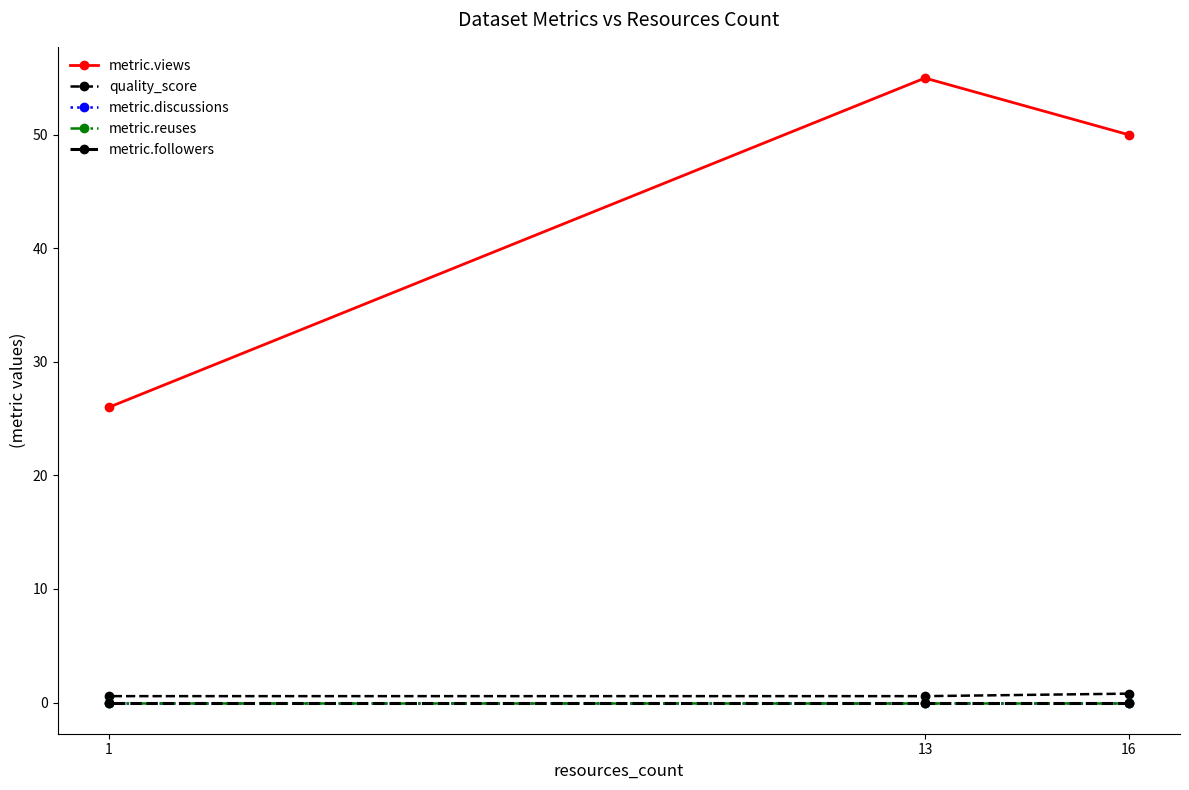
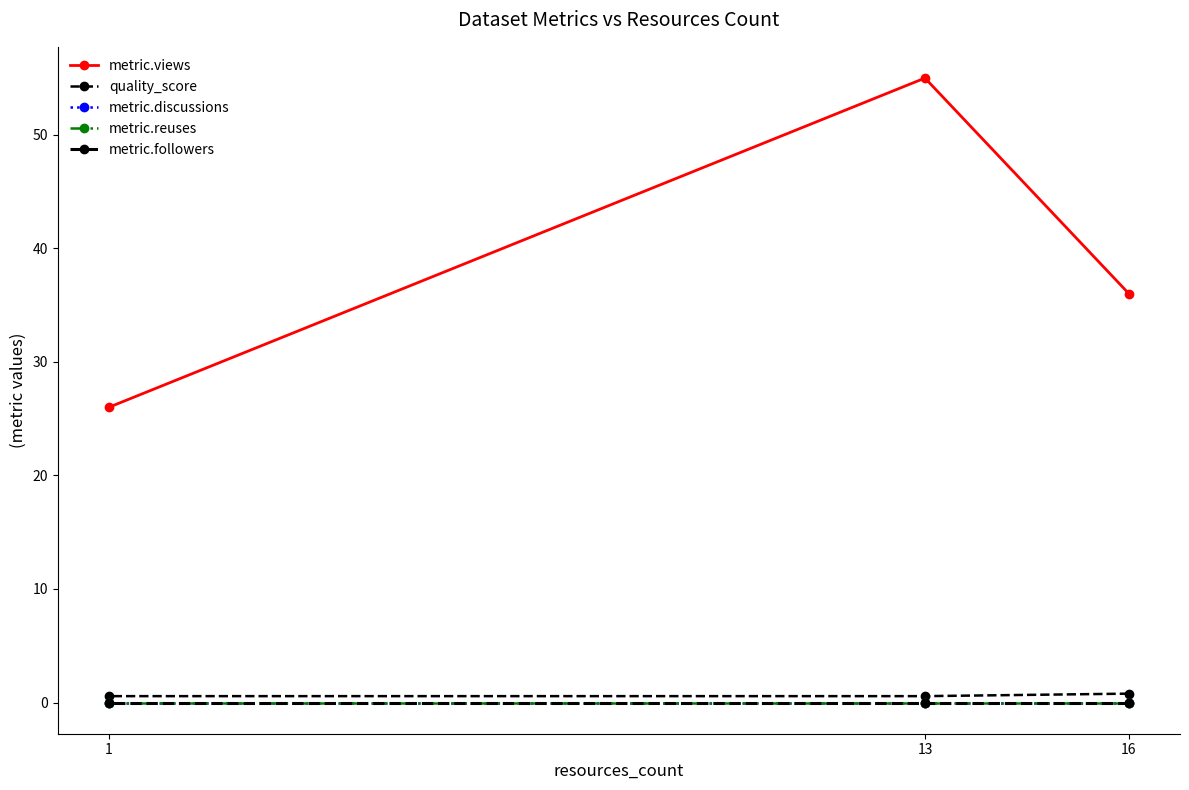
  {
    "metric.views": {
      "1": 26,
      "13": 55,
-     "16": 50
+     "16": 36
    }
  }
